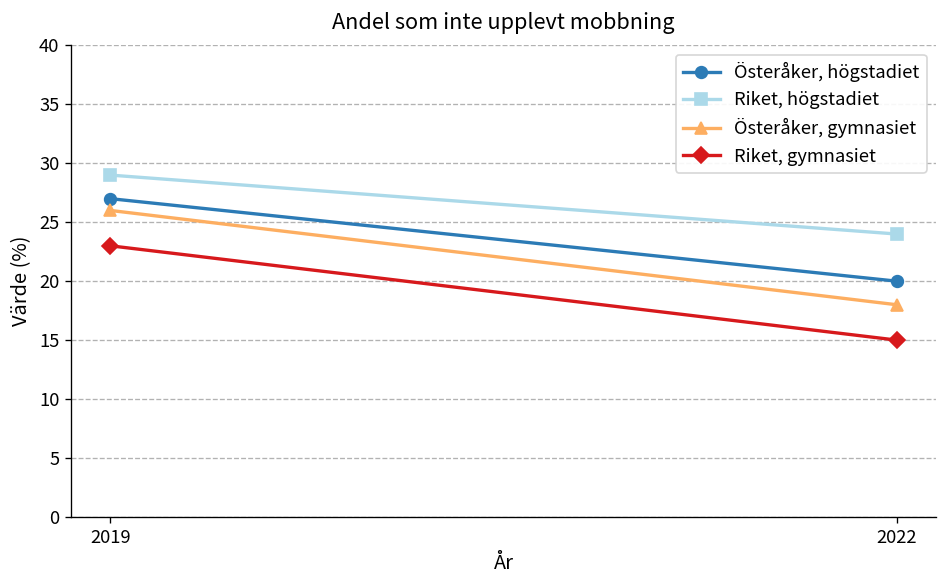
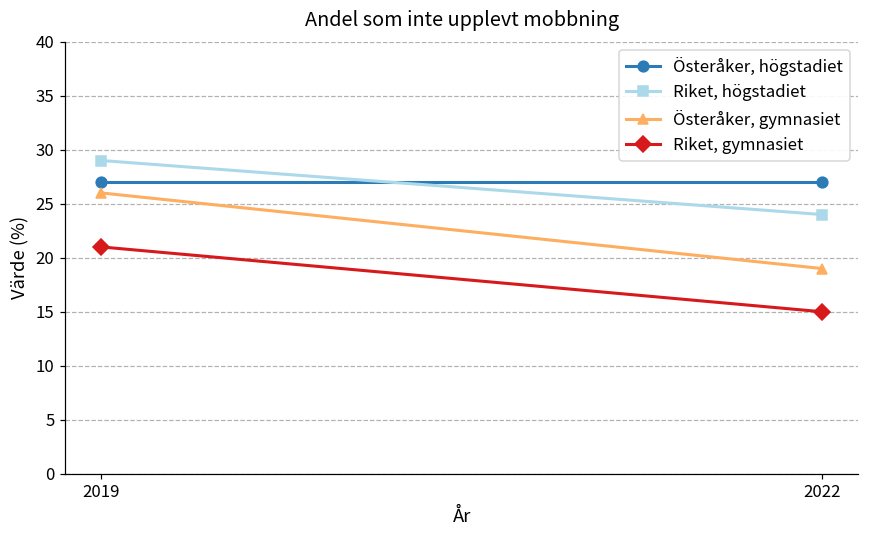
  {
    "Österåker, högstadiet": {
      "2019": 27,
-     "2022": 20
+     "2022": 27
    },
    "Riket, högstadiet": {
      "2019": 29,
      "2022": 24
    },
    "Österåker, gymnasiet": {
      "2019": 26,
-     "2022": 18
+     "2022": 19
    },
    "Riket, gymnasiet": {
-     "2019": 23,
+     "2019": 21,
      "2022": 15
    }
  }
